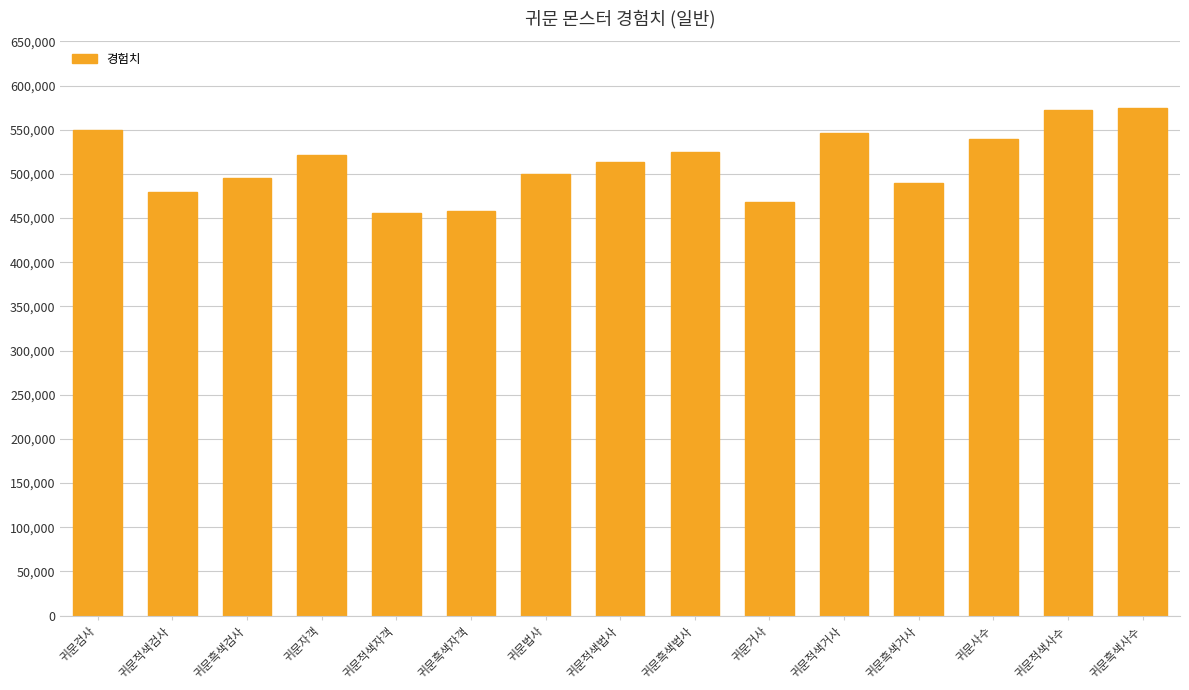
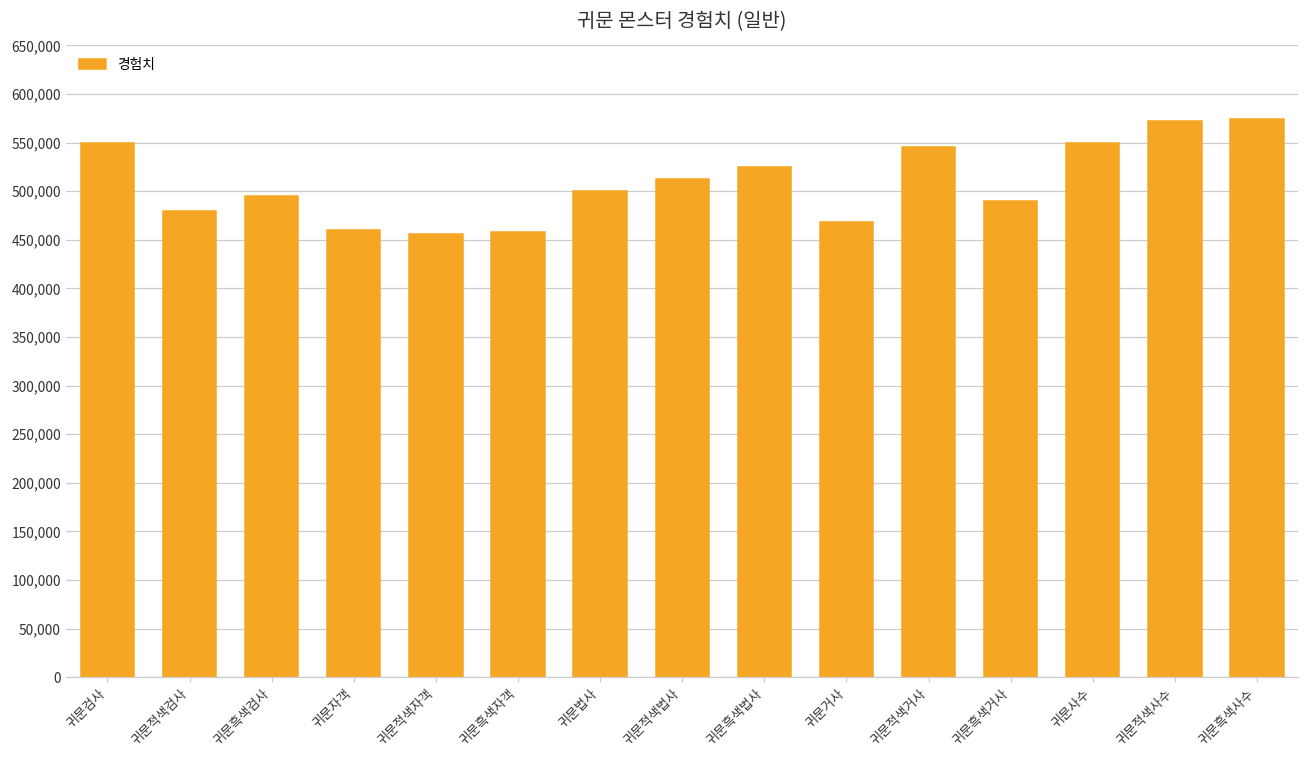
  {
    "귀문검사": "550,000",
    "귀문적색검사": "480,000",
    "귀문흑색검사": "500,000",
-   "귀문자객": "520,000",
+   "귀문자객": "460,000",
    "귀문적색자객": "460,000",
    "귀문흑색자객": "460,000",
    "귀문법사": "500,000",
    "귀문적색법사": "510,000",
    "귀문흑색법사": "530,000",
    "귀문거사": "470,000",
    "귀문적색거사": "550,000",
    "귀문흑색거사": "490,000",
-   "귀문사수": "540,000",
+   "귀문사수": "550,000",
    "귀문적색사수": "570,000",
    "귀문흑색사수": "570,000"
  }
